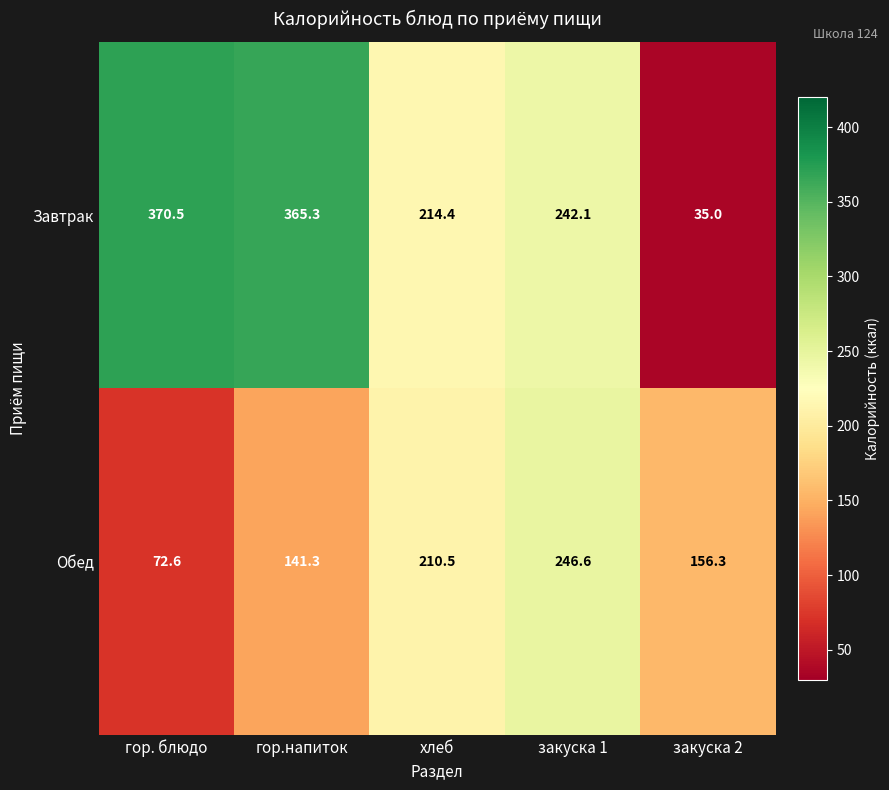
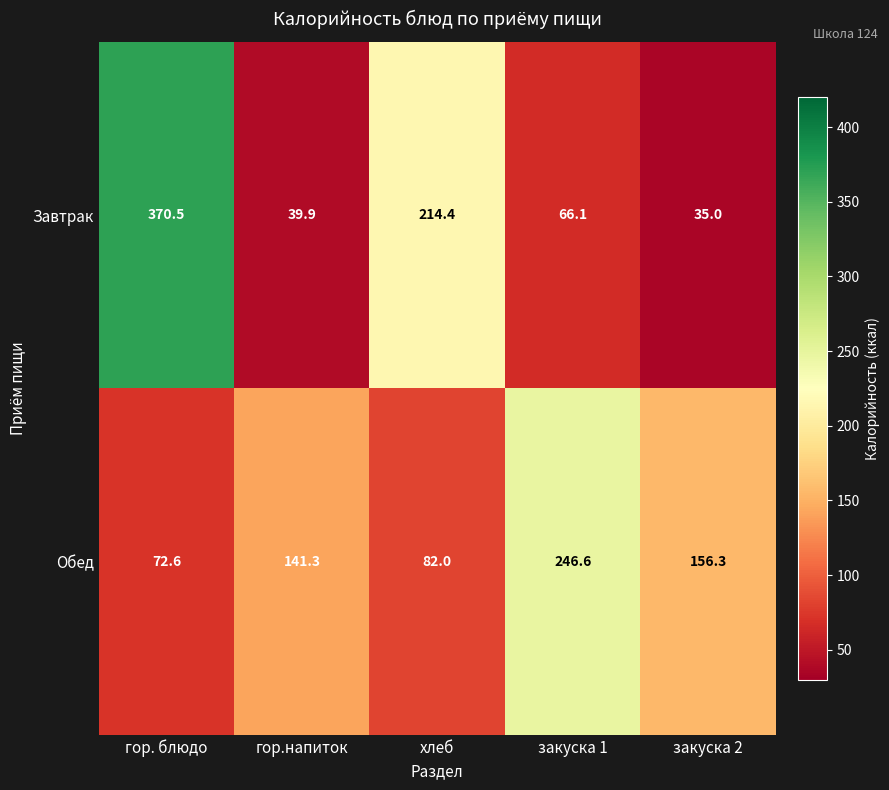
  {
    "Завтрак": {
      "гор. блюдо": 370.5,
-     "гор.напиток": 365.3,
+     "гор.напиток": 39.9,
      "хлеб": 214.4,
-     "закуска 1": 242.1,
+     "закуска 1": 66.1,
      "закуска 2": 35.0
    },
    "Обед": {
      "гор. блюдо": 72.6,
      "гор.напиток": 141.3,
-     "хлеб": 210.5,
+     "хлеб": 82.0,
      "закуска 1": 246.6,
      "закуска 2": 156.3
    }
  }
